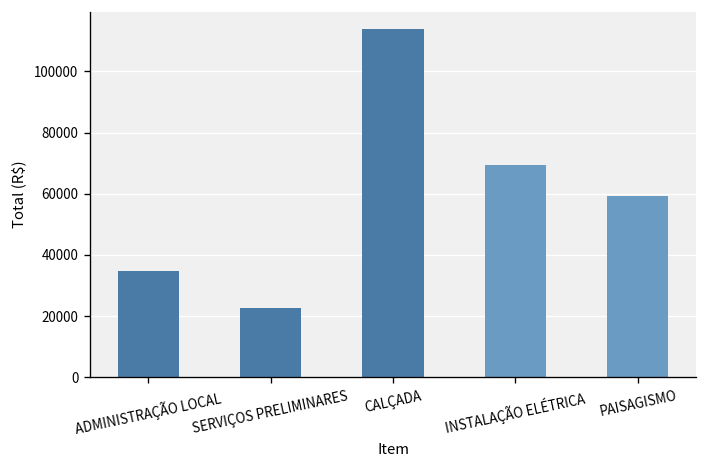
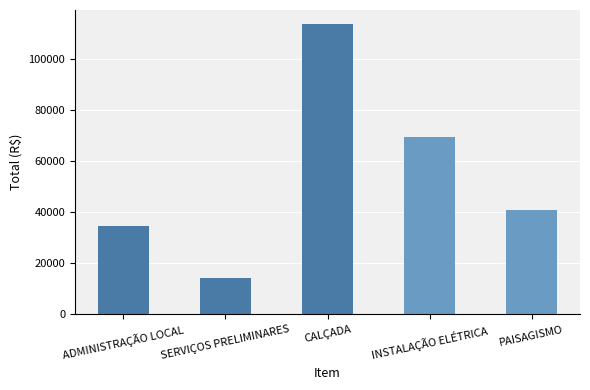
  {
    "ADMINISTRAÇÃO LOCAL": 35000,
-   "SERVIÇOS PRELIMINARES": 23000,
+   "SERVIÇOS PRELIMINARES": 14000,
    "CALÇADA": 114000,
    "INSTALAÇÃO ELÉTRICA": 70000,
-   "PAISAGISMO": 59000
+   "PAISAGISMO": 41000
  }
